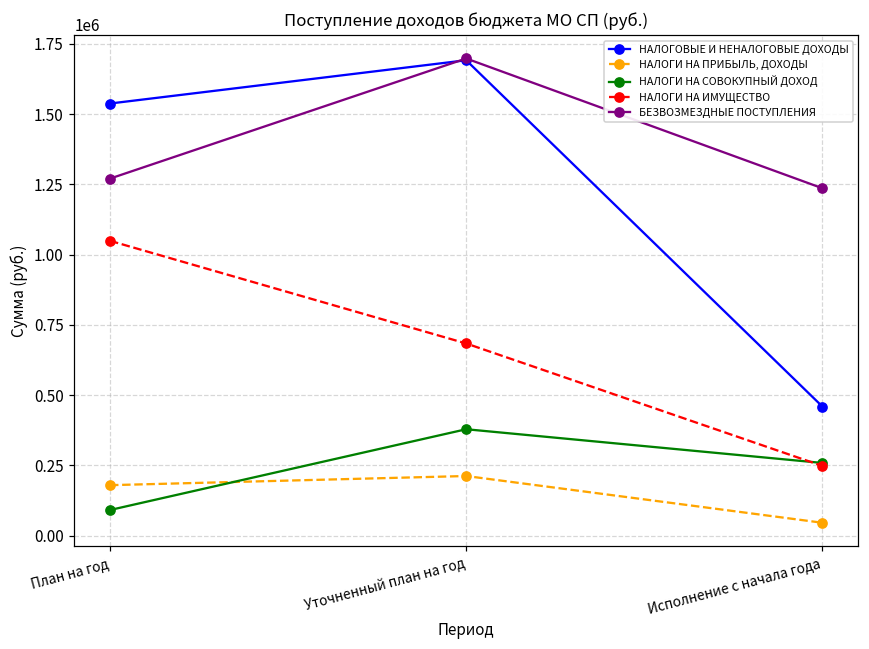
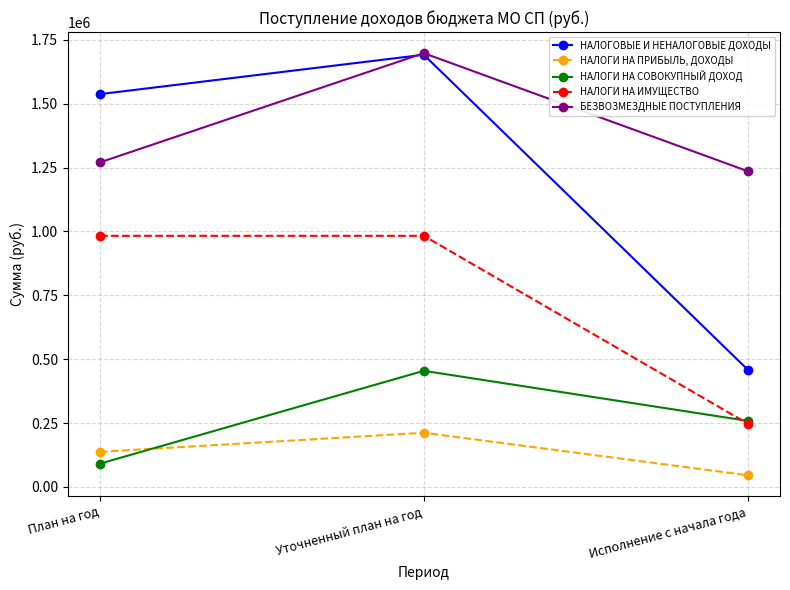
  {
    "НАЛОГОВЫЕ И НЕНАЛОГОВЫЕ ДОХОДЫ": {
      "План на год": 1540000,
      "Исполнение с начала года": 460000
    },
    "НАЛОГИ НА ПРИБЫЛЬ, ДОХОДЫ": {
-     "План на год": 180000,
+     "План на год": 140000,
      "Уточненный план на год": 210000,
      "Исполнение с начала года": 50000
    },
    "НАЛОГИ НА СОВОКУПНЫЙ ДОХОД": {
      "План на год": 90000,
-     "Уточненный план на год": 380000,
+     "Уточненный план на год": 450000,
      "Исполнение с начала года": 260000
    },
    "НАЛОГИ НА ИМУЩЕСТВО": {
-     "План на год": 1050000,
-     "Уточненный план на год": 680000,
+     "План на год": 980000,
+     "Уточненный план на год": 980000,
      "Исполнение с начала года": 250000
    },
    "БЕЗВОЗМЕЗДНЫЕ ПОСТУПЛЕНИЯ": {
      "План на год": 1270000,
      "Исполнение с начала года": 1240000
    }
  }
